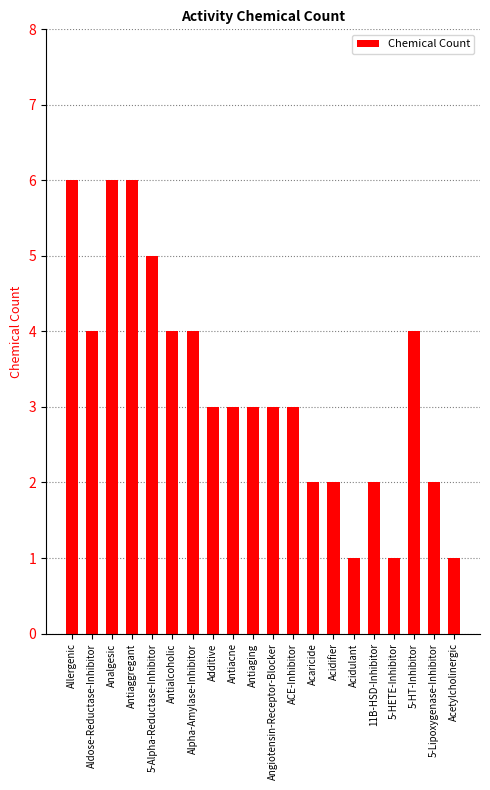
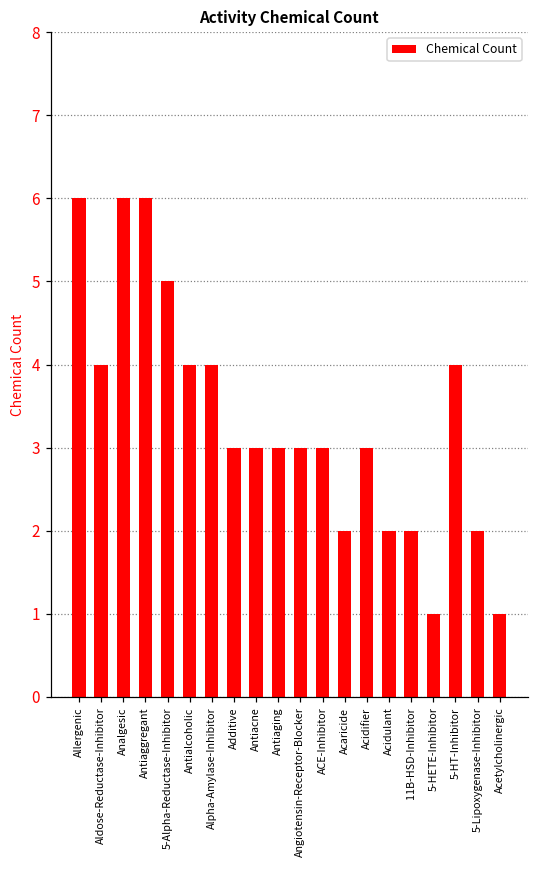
  {
    "Allergenic": 6,
    "Aldose-Reductase-Inhibitor": 4,
    "Analgesic": 6,
    "Antiaggregant": 6,
    "5-Alpha-Reductase-Inhibitor": 5,
    "Antialcoholic": 4,
    "Alpha-Amylase-Inhibitor": 4,
    "Additive": 3,
    "Antiacne": 3,
    "Antiaging": 3,
    "Angiotensin-Receptor-Blocker": 3,
    "ACE-Inhibitor": 3,
    "Acaricide": 2,
-   "Acidifier": 2,
-   "Acidulant": 1,
+   "Acidifier": 3,
+   "Acidulant": 2,
    "11B-HSD-Inhibitor": 2,
    "5-HETE-Inhibitor": 1,
    "5-HT-Inhibitor": 4,
    "5-Lipoxygenase-Inhibitor": 2,
    "Acetylcholinergic": 1
  }
